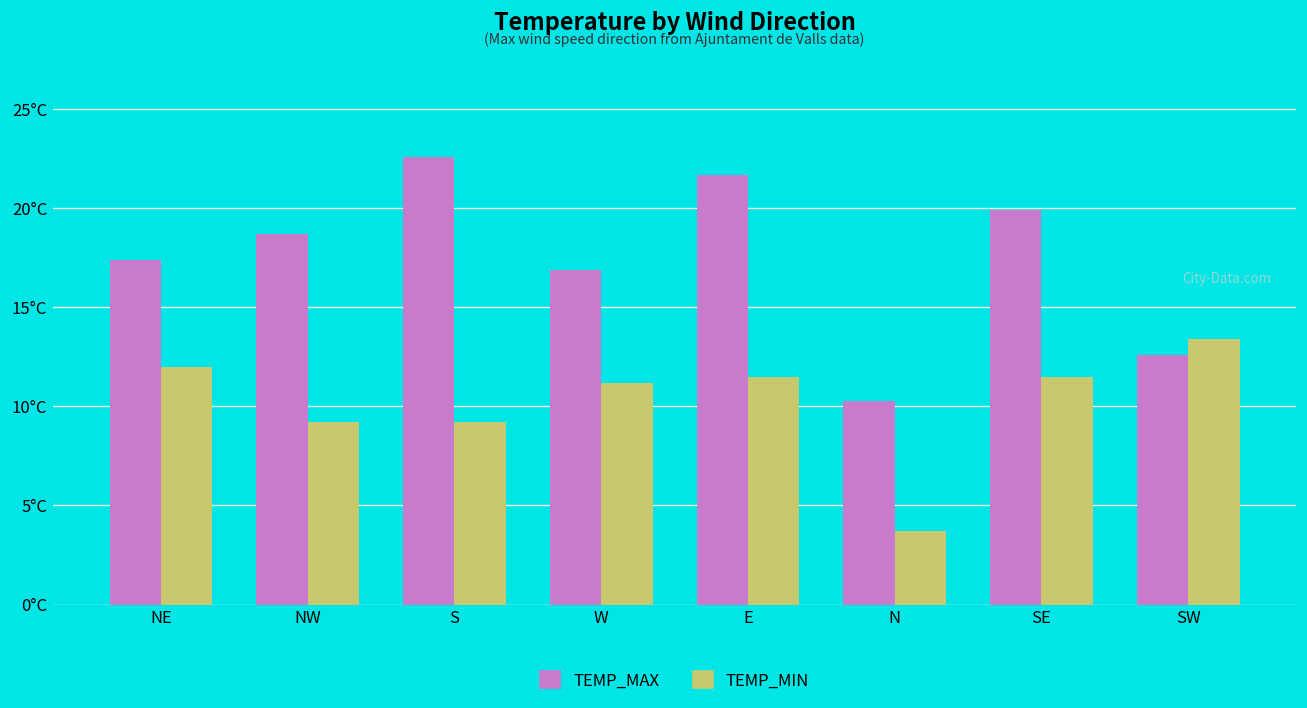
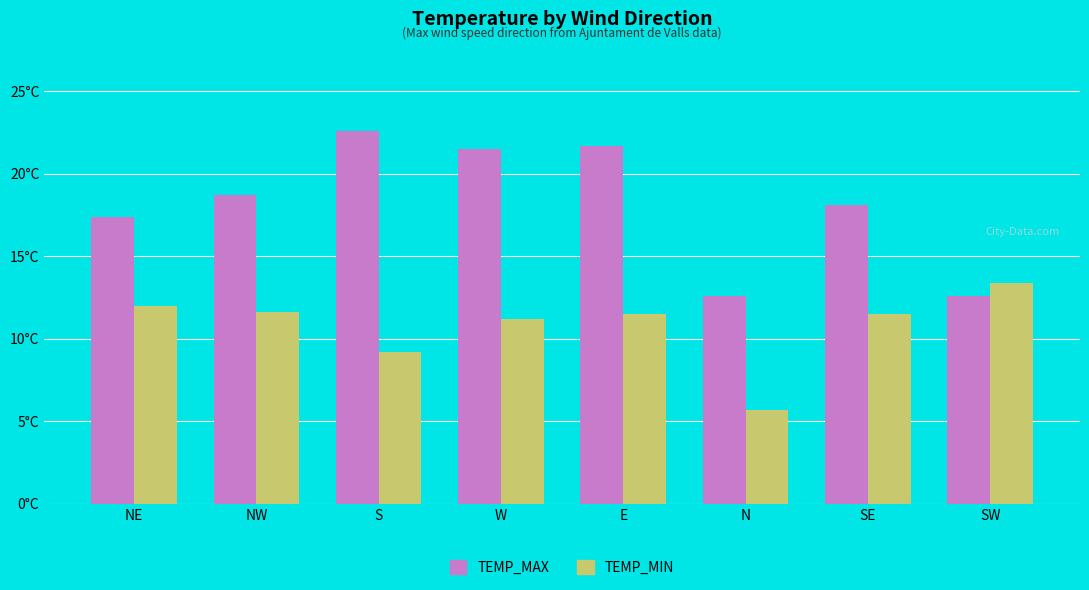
  {
    "TEMP_MAX": {
      "NE": "17.4°C",
      "NW": "18.7°C",
      "S": "22.6°C",
-     "W": "16.9°C",
+     "W": "21.5°C",
      "E": "21.7°C",
-     "N": "10.3°C",
-     "SE": "19.9°C",
+     "N": "12.6°C",
+     "SE": "18.1°C",
      "SW": "12.6°C"
    },
    "TEMP_MIN": {
      "NE": "12.0°C",
-     "NW": "9.2°C",
+     "NW": "11.6°C",
      "S": "9.2°C",
      "W": "11.2°C",
      "E": "11.5°C",
-     "N": "3.7°C",
+     "N": "5.7°C",
      "SE": "11.5°C",
      "SW": "13.4°C"
    }
  }
